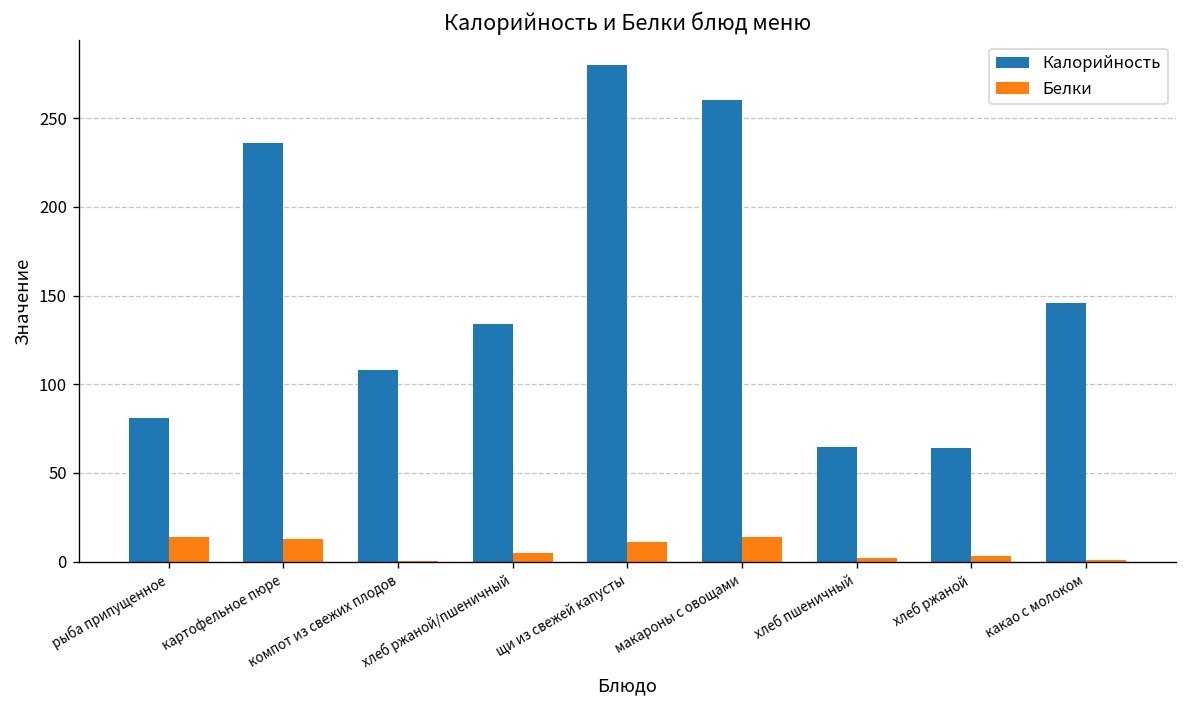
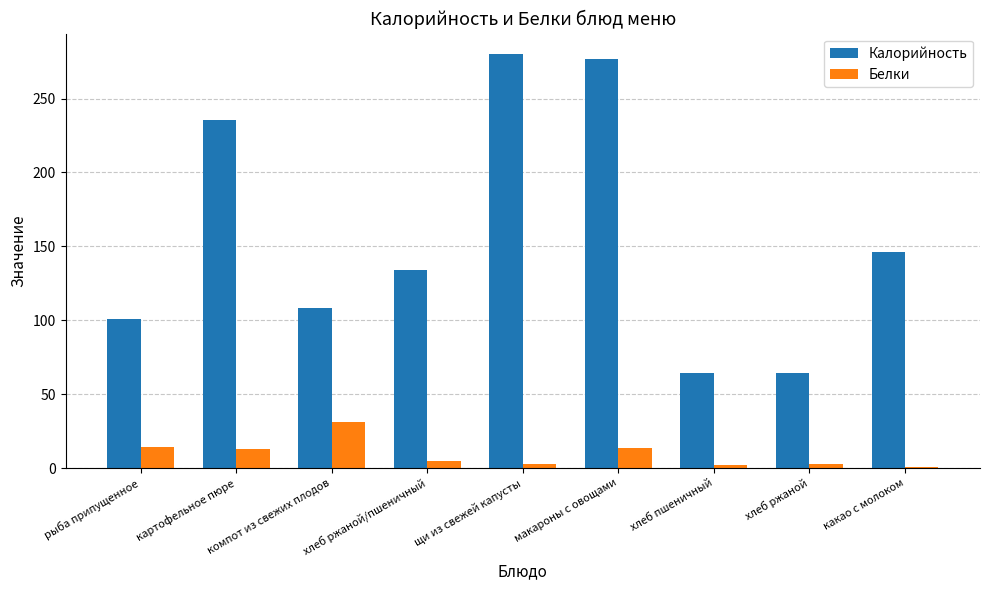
  {
    "Калорийность": {
-     "рыба припущенное": 81,
+     "рыба припущенное": 101,
      "картофельное пюре": 236,
      "компот из свежих плодов": 108,
      "хлеб ржаной/пшеничный": 134,
      "щи из свежей капусты": 280,
-     "макароны с овощами": 260,
+     "макароны с овощами": 277,
      "хлеб пшеничный": 64,
      "хлеб ржаной": 64,
      "какао с молоком": 146
    },
    "Белки": {
      "рыба припущенное": 14,
      "картофельное пюре": 13,
-     "компот из свежих плодов": 0,
+     "компот из свежих плодов": 31,
      "хлеб ржаной/пшеничный": 5,
-     "щи из свежей капусты": 11,
+     "щи из свежей капусты": 3,
      "макароны с овощами": 14,
      "хлеб пшеничный": 2,
      "хлеб ржаной": 3
    }
  }
